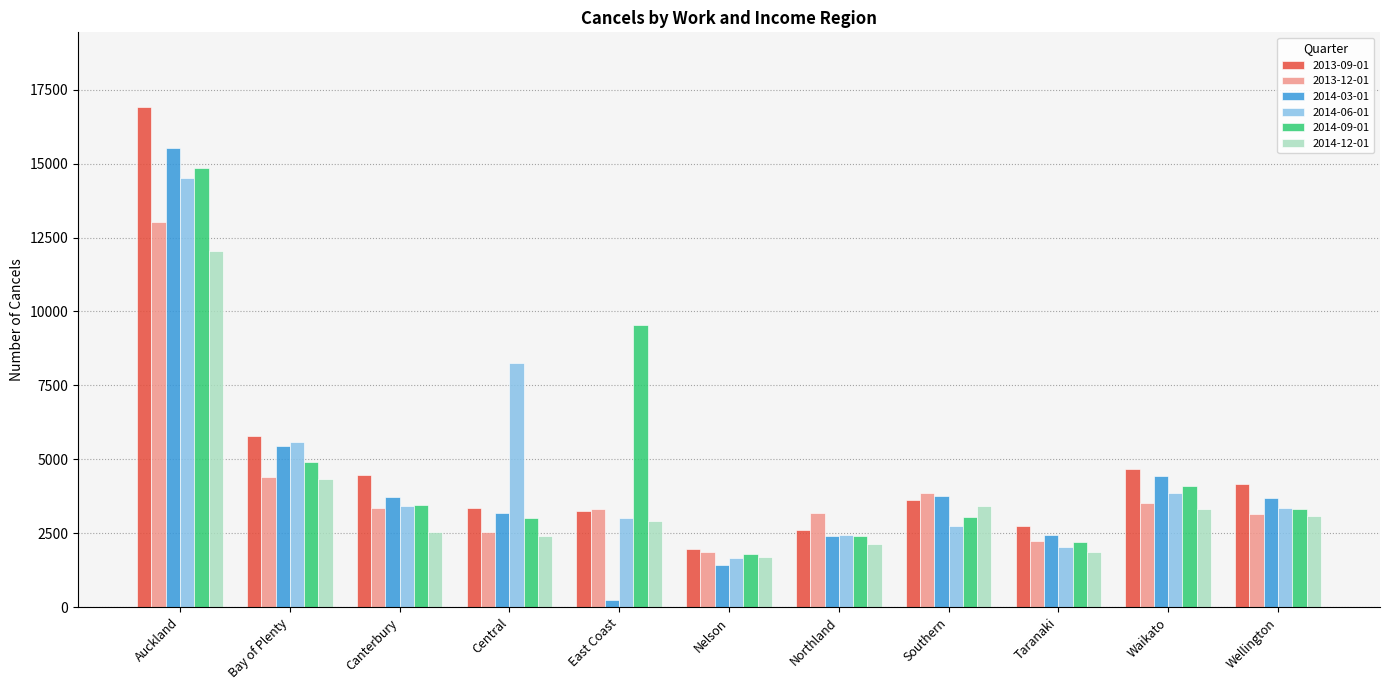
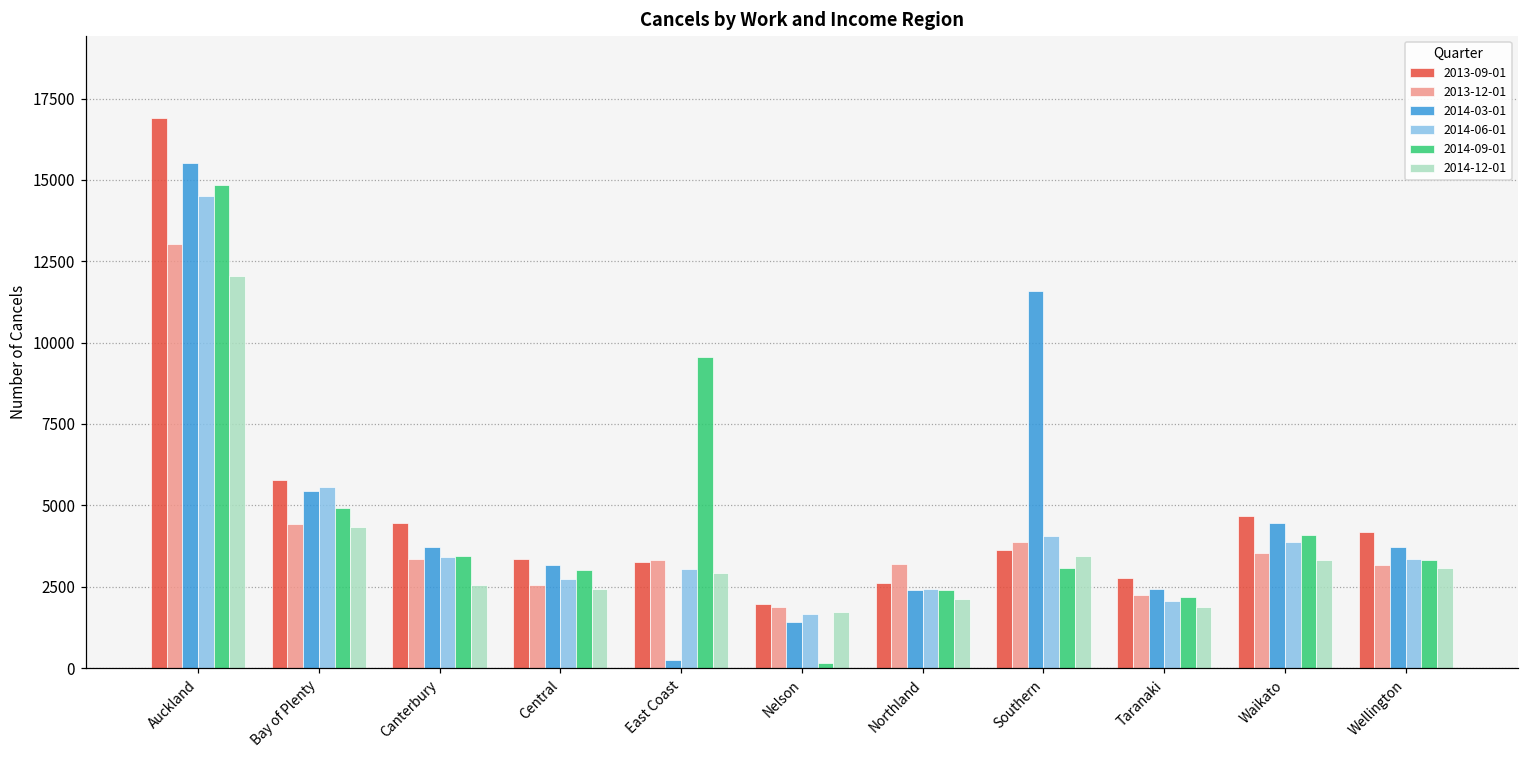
  {
    "2013-09-01": {
      "Auckland": 16900,
      "Bay of Plenty": 5800,
      "Canterbury": 4500,
      "Central": 3400,
      "East Coast": 3300,
      "Nelson": 2000,
      "Northland": 2600,
      "Southern": 3600,
      "Taranaki": 2800,
      "Waikato": 4700,
      "Wellington": 4200
    },
    "2013-12-01": {
      "Auckland": 13000,
      "Bay of Plenty": 4400,
      "Canterbury": 3400,
      "Central": 2600,
      "East Coast": 3300,
      "Nelson": 1900,
      "Northland": 3200,
      "Southern": 3900,
      "Taranaki": 2300,
      "Waikato": 3500,
      "Wellington": 3200
    },
    "2014-03-01": {
      "Auckland": 15500,
      "Bay of Plenty": 5500,
      "Canterbury": 3700,
      "Central": 3200,
      "East Coast": 200,
      "Nelson": 1400,
      "Northland": 2400,
-     "Southern": 3800,
+     "Southern": 11600,
      "Taranaki": 2400,
      "Waikato": 4400,
      "Wellington": 3700
    },
    "2014-06-01": {
      "Auckland": 14500,
      "Bay of Plenty": 5600,
      "Canterbury": 3400,
-     "Central": 8300,
+     "Central": 2700,
      "East Coast": 3000,
      "Nelson": 1700,
      "Northland": 2400,
-     "Southern": 2700,
+     "Southern": 4000,
      "Taranaki": 2100,
      "Waikato": 3900,
      "Wellington": 3400
    },
    "2014-09-01": {
      "Auckland": 14800,
      "Bay of Plenty": 4900,
      "Canterbury": 3500,
      "Central": 3000,
      "East Coast": 9500,
-     "Nelson": 1800,
+     "Nelson": 100,
      "Northland": 2400,
      "Southern": 3100,
      "Taranaki": 2200,
      "Waikato": 4100,
      "Wellington": 3300
    },
    "2014-12-01": {
      "Auckland": 12000,
      "Bay of Plenty": 4300,
      "Canterbury": 2500,
      "Central": 2400,
      "East Coast": 2900,
      "Nelson": 1700,
      "Northland": 2100,
      "Southern": 3400,
      "Taranaki": 1900,
      "Waikato": 3300,
      "Wellington": 3100
    }
  }
